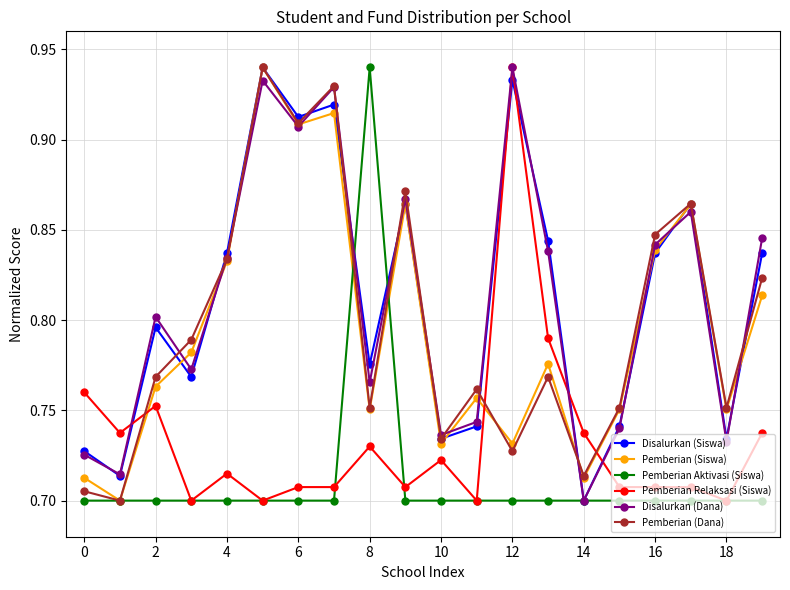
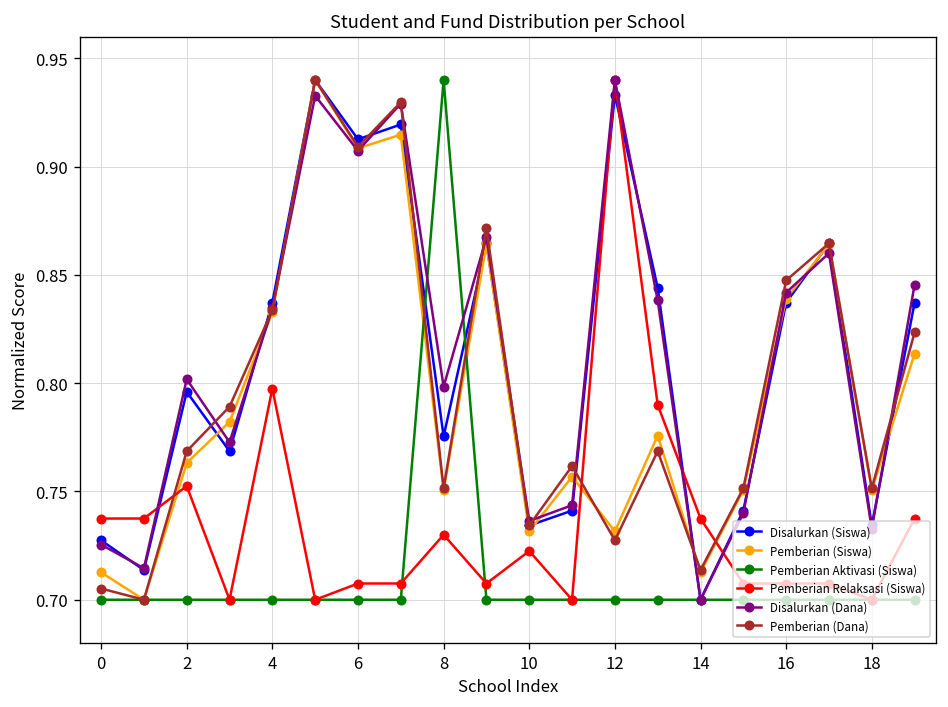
  {
    "Disalurkan (Siswa)": {
      "0": 0.727,
      "2": 0.796,
      "4": 0.837,
      "6": 0.913,
      "8": 0.775,
      "12": 0.933,
      "16": 0.837
    },
    "Pemberian (Siswa)": {
      "0": 0.713,
      "2": 0.763,
      "10": 0.732,
      "12": 0.732,
      "16": 0.839
    },
    "Pemberian Aktivasi (Siswa)": {
      "0": 0.700,
      "2": 0.700,
      "4": 0.700,
      "6": 0.700,
      "8": 0.940,
      "10": 0.700,
      "12": 0.700
    },
    "Pemberian Relaksasi (Siswa)": {
-     "0": 0.760,
+     "0": 0.737,
      "2": 0.753,
-     "4": 0.715,
+     "4": 0.798,
      "6": 0.707,
      "8": 0.730,
      "10": 0.722,
      "14": 0.737
    },
    "Disalurkan (Dana)": {
      "0": 0.725,
      "2": 0.802,
-     "8": 0.765,
+     "8": 0.798,
      "10": 0.736,
      "16": 0.842
    },
    "Pemberian (Dana)": {
      "0": 0.705,
      "2": 0.769,
      "12": 0.727,
      "16": 0.847
    }
  }
